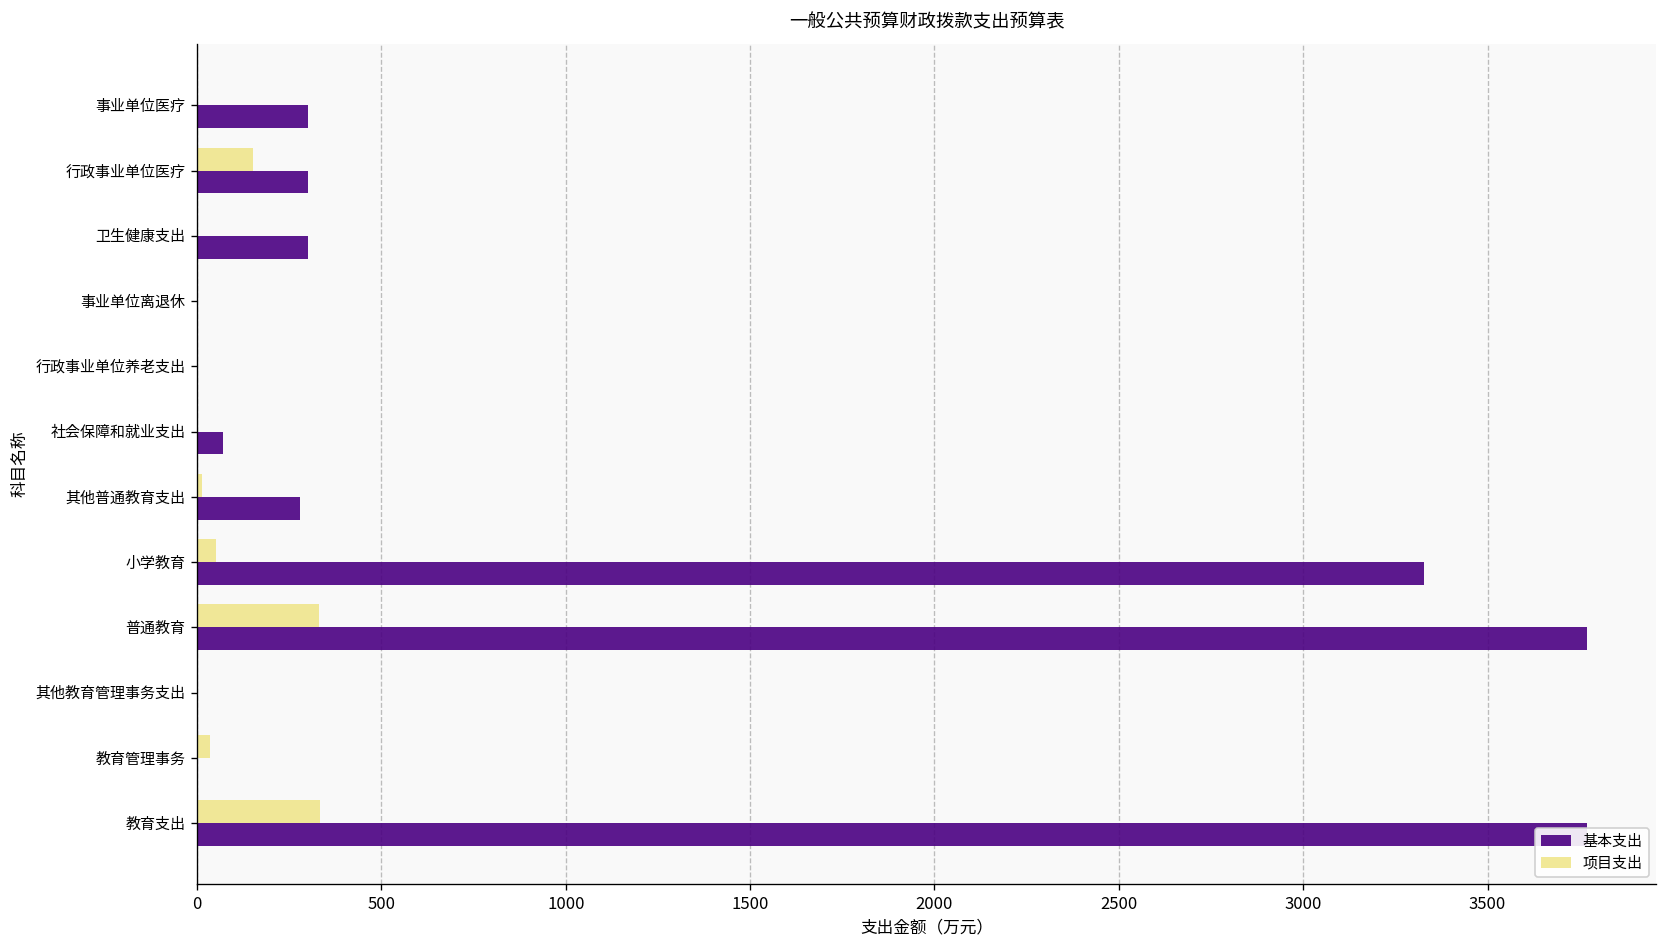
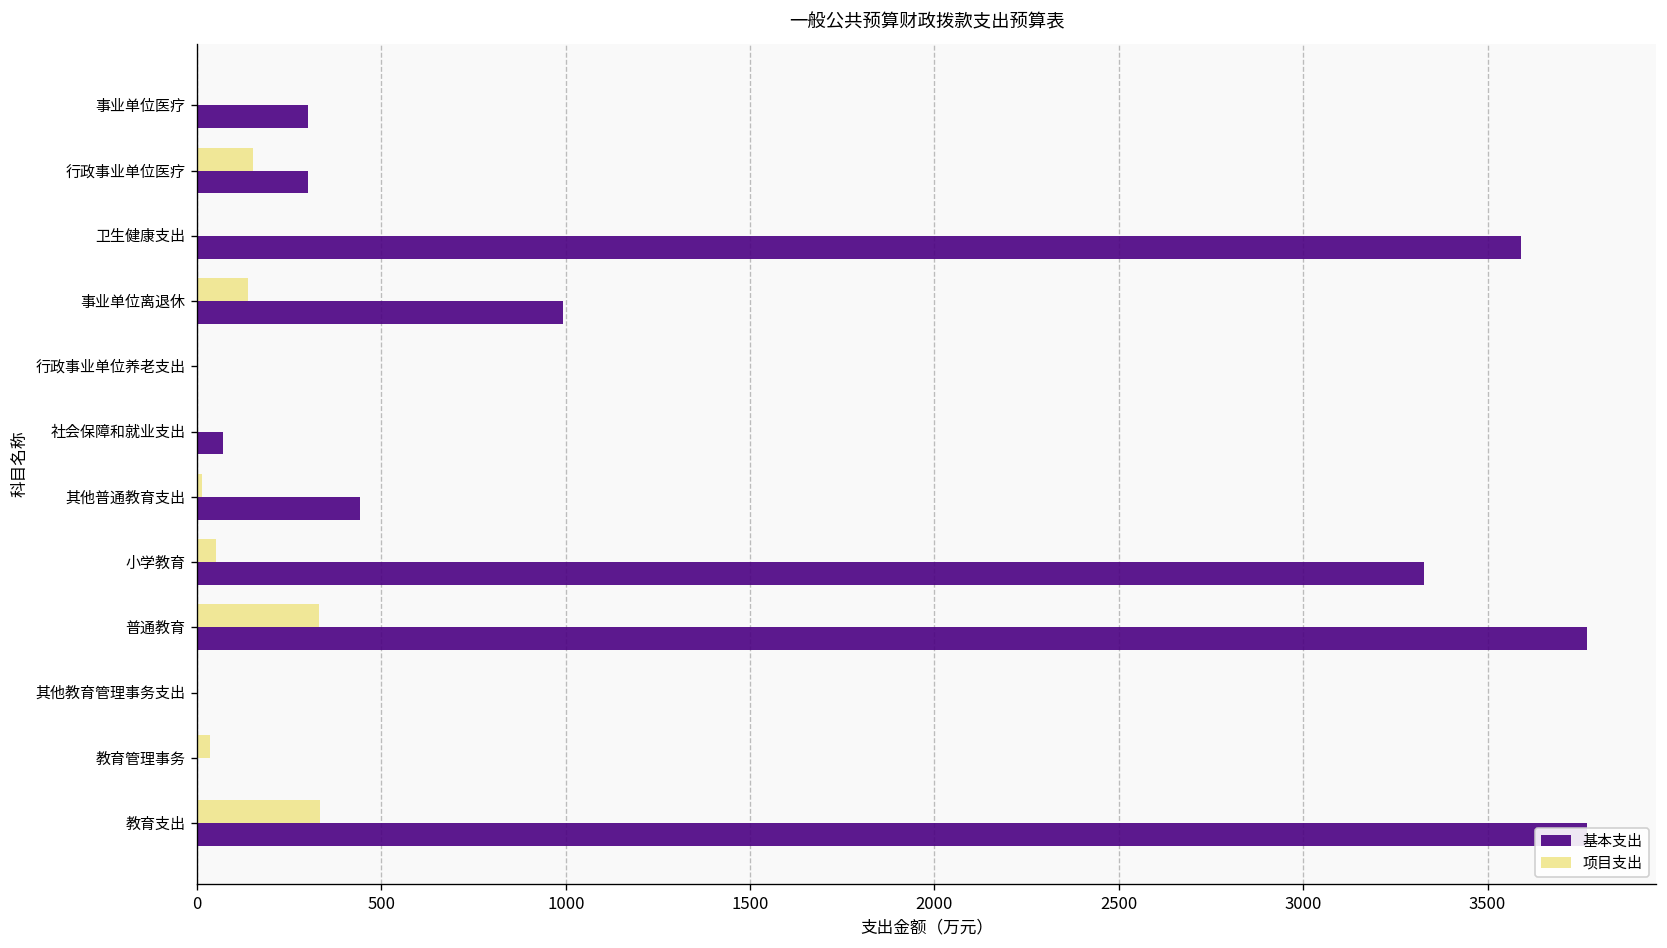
  {
    "基本支出": {
      "事业单位医疗": 300,
      "行政事业单位医疗": 300,
-     "卫生健康支出": 300,
-     "事业单位离退休": 0,
+     "卫生健康支出": 3590,
+     "事业单位离退休": 990,
      "社会保障和就业支出": 70,
-     "其他普通教育支出": 280,
+     "其他普通教育支出": 440,
      "小学教育": 3330,
      "普通教育": 3770,
      "其他教育管理事务支出": 0,
      "教育管理事务": 0
    },
    "项目支出": {
      "事业单位医疗": 0,
      "行政事业单位医疗": 150,
      "卫生健康支出": 0,
-     "事业单位离退休": 0,
+     "事业单位离退休": 140,
      "行政事业单位养老支出": 0,
      "社会保障和就业支出": 0,
      "其他普通教育支出": 10,
      "小学教育": 50,
      "普通教育": 330,
      "教育管理事务": 30,
      "教育支出": 330
    }
  }
